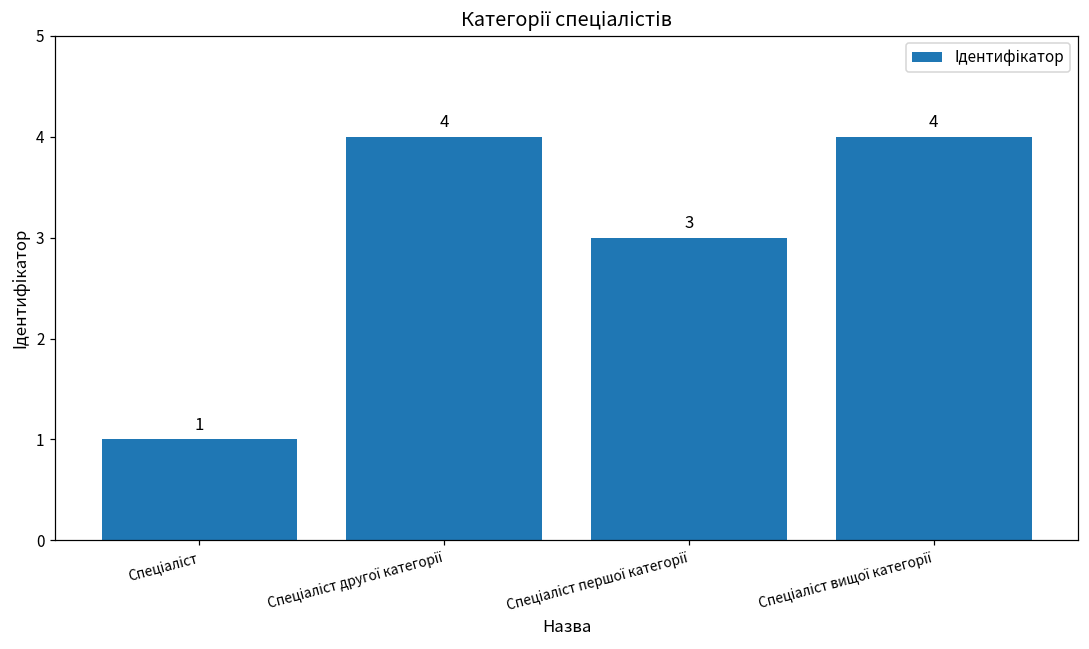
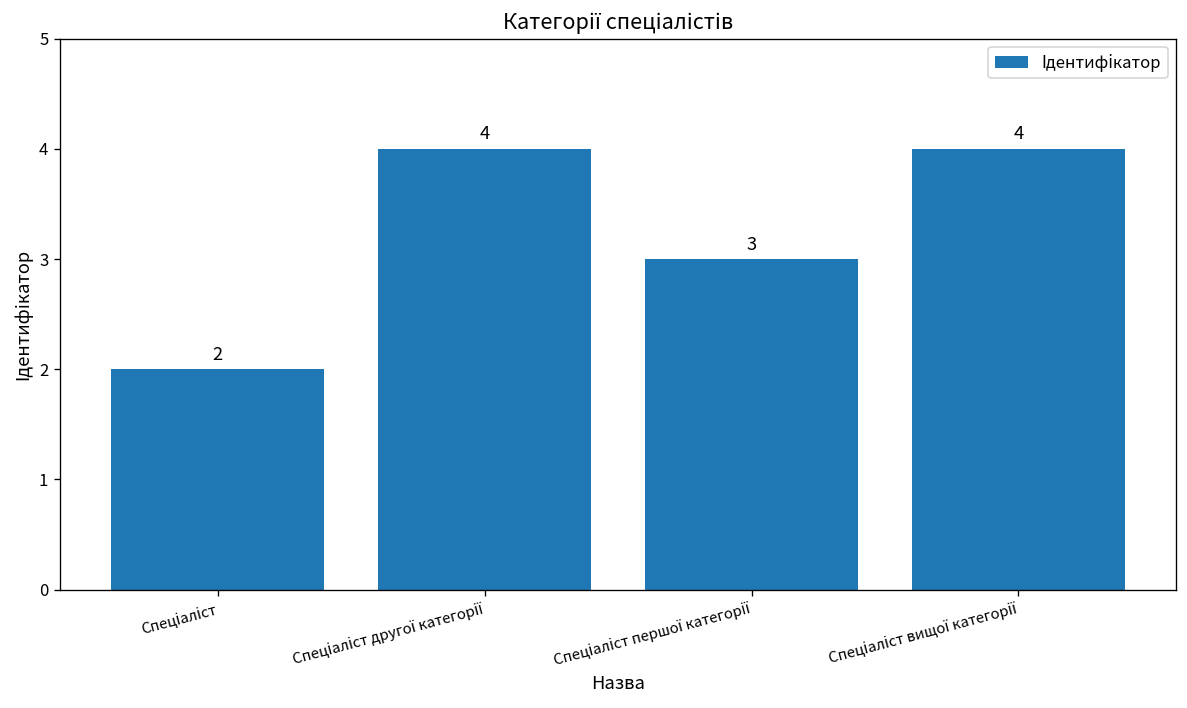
  {
-   "Спеціаліст": 1,
+   "Спеціаліст": 2,
    "Спеціаліст другої категорії": 4,
    "Спеціаліст першої категорії": 3,
    "Спеціаліст вищої категорії": 4
  }
